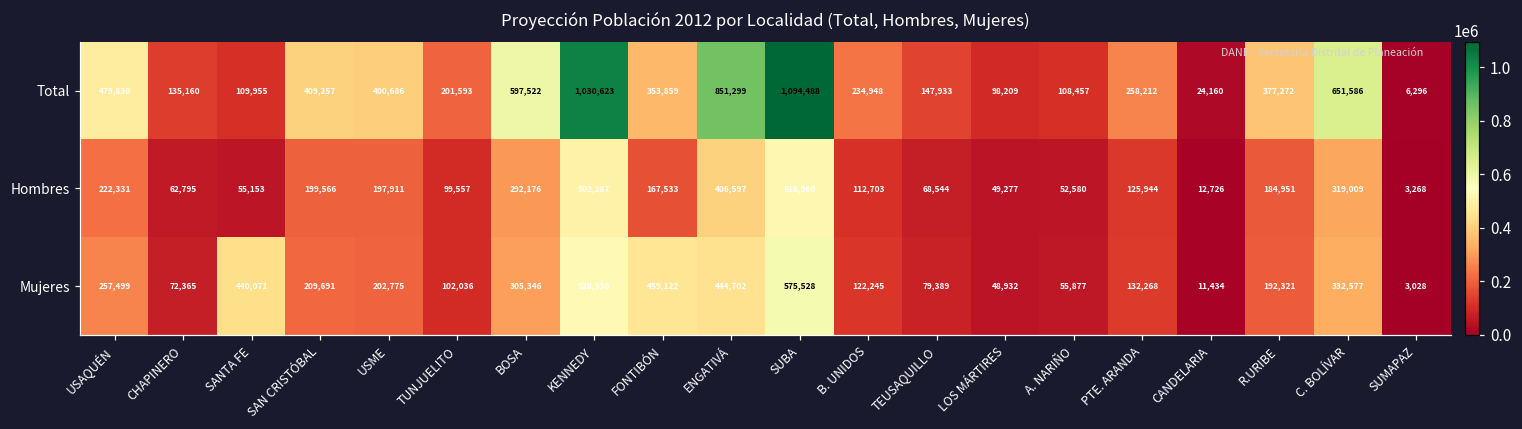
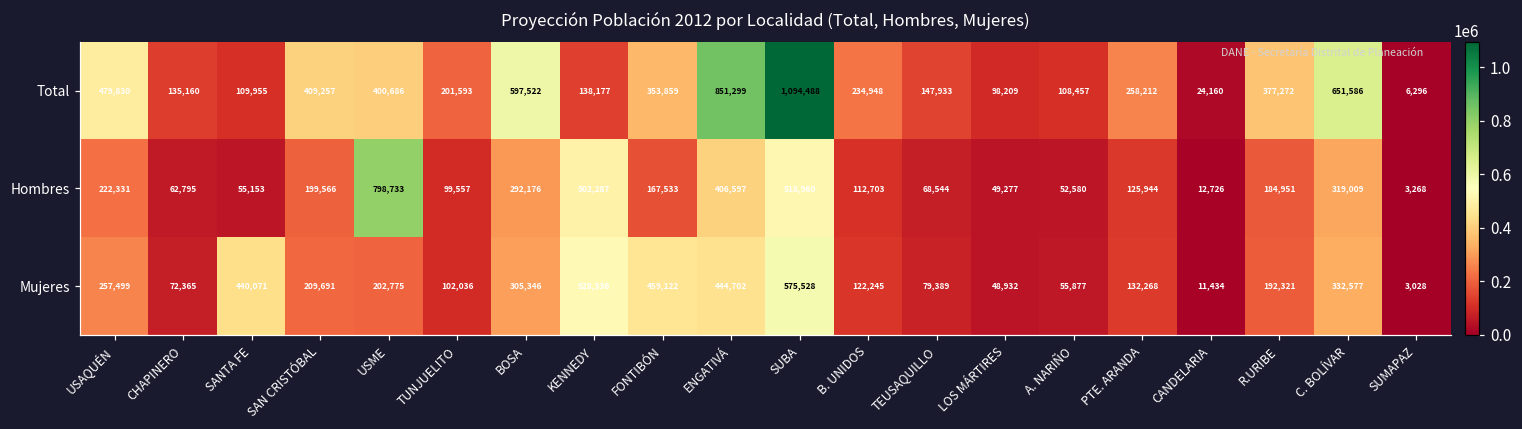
  {
    "Total": {
      "USAQUÉN": "479,830",
      "CHAPINERO": "135,160",
      "SANTA FE": "109,955",
      "SAN CRISTÓBAL": "409,257",
      "USME": "400,686",
      "TUNJUELITO": "201,593",
      "BOSA": "597,522",
-     "KENNEDY": "1,030,623",
+     "KENNEDY": "138,177",
      "FONTIBÓN": "353,859",
      "ENGATIVÁ": "851,299",
      "SUBA": "1,094,488",
      "B. UNIDOS": "234,948",
      "TEUSAQUILLO": "147,933",
      "LOS MÁRTIRES": "98,209",
      "A. NARIÑO": "108,457",
      "PTE. ARANDA": "258,212",
      "CANDELARIA": "24,160",
      "R.URIBE": "377,272",
      "SUMAPAZ": "6,296"
    },
    "Hombres": {
      "USAQUÉN": "222,331",
      "CHAPINERO": "62,795",
      "SANTA FE": "55,153",
      "SAN CRISTÓBAL": "199,566",
-     "USME": "197,911",
+     "USME": "798,733",
      "TUNJUELITO": "99,557",
      "BOSA": "292,176",
      "KENNEDY": "502,287",
      "FONTIBÓN": "167,533",
      "ENGATIVÁ": "406,597",
      "SUBA": "518,960",
      "B. UNIDOS": "112,703",
      "TEUSAQUILLO": "68,544",
      "LOS MÁRTIRES": "49,277",
      "A. NARIÑO": "52,580",
      "PTE. ARANDA": "125,944",
      "CANDELARIA": "12,726",
      "R.URIBE": "184,951",
      "C. BOLÍVAR": "319,009",
      "SUMAPAZ": "3,268"
    },
    "Mujeres": {
      "USAQUÉN": "257,499",
      "CHAPINERO": "72,365",
      "SANTA FE": "440,071",
      "SAN CRISTÓBAL": "209,691",
      "USME": "202,775",
      "TUNJUELITO": "102,036",
      "BOSA": "305,346",
      "KENNEDY": "528,336",
      "FONTIBÓN": "459,122",
      "ENGATIVÁ": "444,702",
      "SUBA": "575,528",
      "B. UNIDOS": "122,245",
      "TEUSAQUILLO": "79,389",
      "LOS MÁRTIRES": "48,932",
      "A. NARIÑO": "55,877",
      "PTE. ARANDA": "132,268",
      "CANDELARIA": "11,434",
      "R.URIBE": "192,321",
      "C. BOLÍVAR": "332,577",
      "SUMAPAZ": "3,028"
    }
  }
